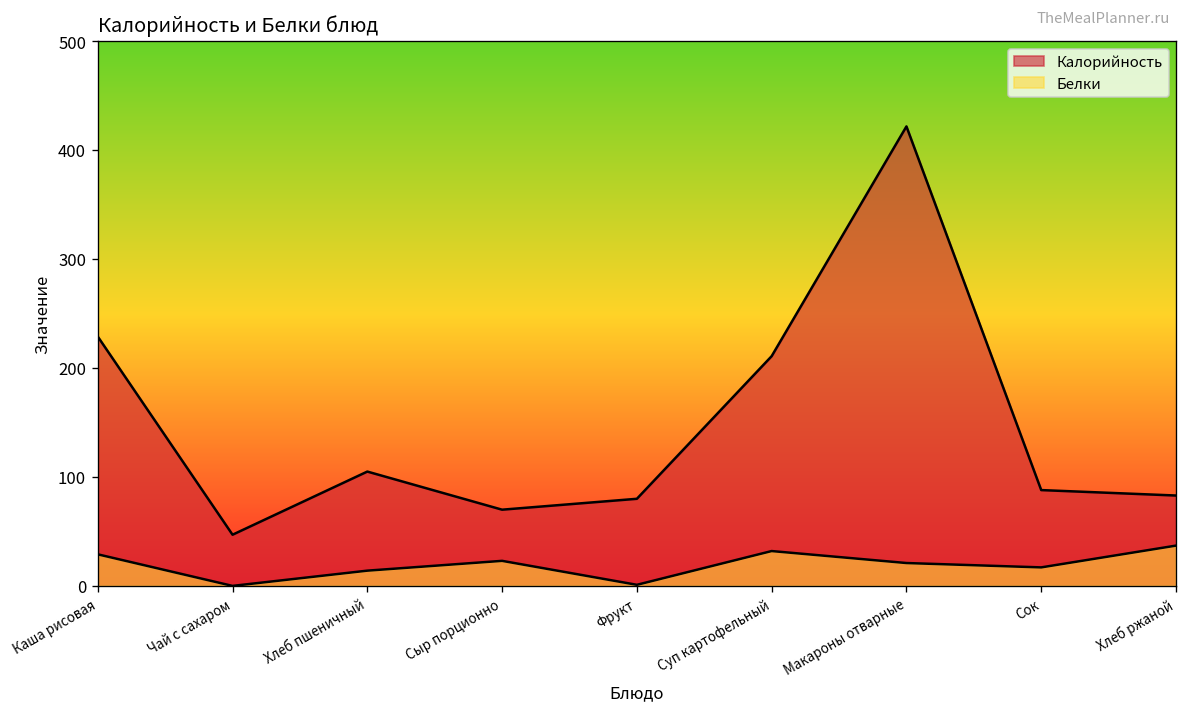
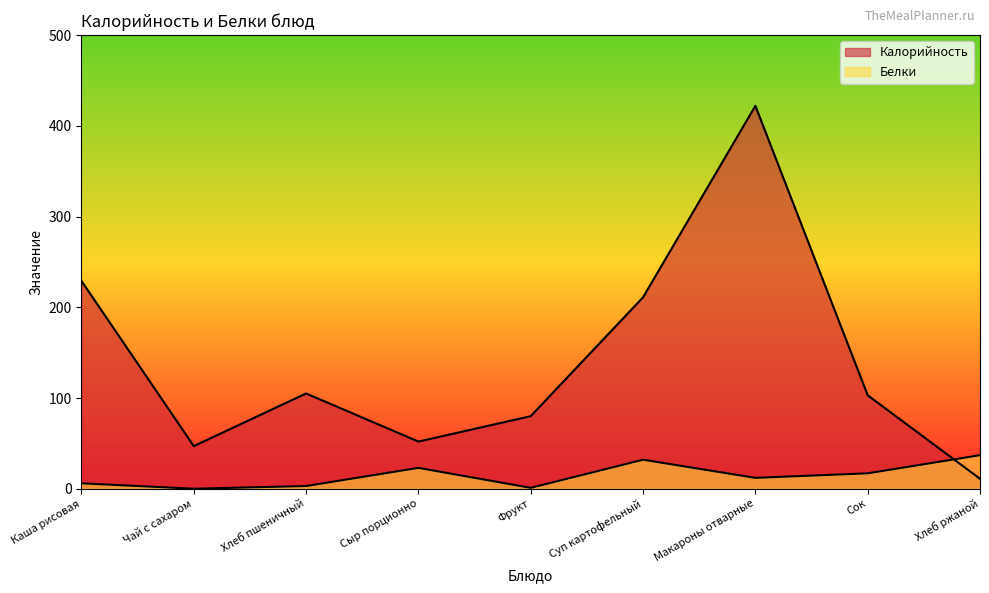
  {
    "Калорийность": {
      "Каша рисовая": 230,
      "Чай с сахаром": 50,
      "Хлеб пшеничный": 110,
-     "Сыр порционно": 70,
+     "Сыр порционно": 50,
      "Фрукт": 80,
      "Суп картофельный": 210,
      "Макароны отварные": 420,
-     "Сок": 90,
-     "Хлеб ржаной": 80
+     "Сок": 100,
+     "Хлеб ржаной": 10
    },
    "Белки": {
-     "Каша рисовая": 30,
+     "Каша рисовая": 10,
      "Чай с сахаром": 0,
-     "Хлеб пшеничный": 10,
+     "Хлеб пшеничный": 0,
      "Сыр порционно": 20,
      "Фрукт": 0,
      "Суп картофельный": 30,
-     "Макароны отварные": 20,
+     "Макароны отварные": 10,
      "Сок": 20,
      "Хлеб ржаной": 40
    }
  }
